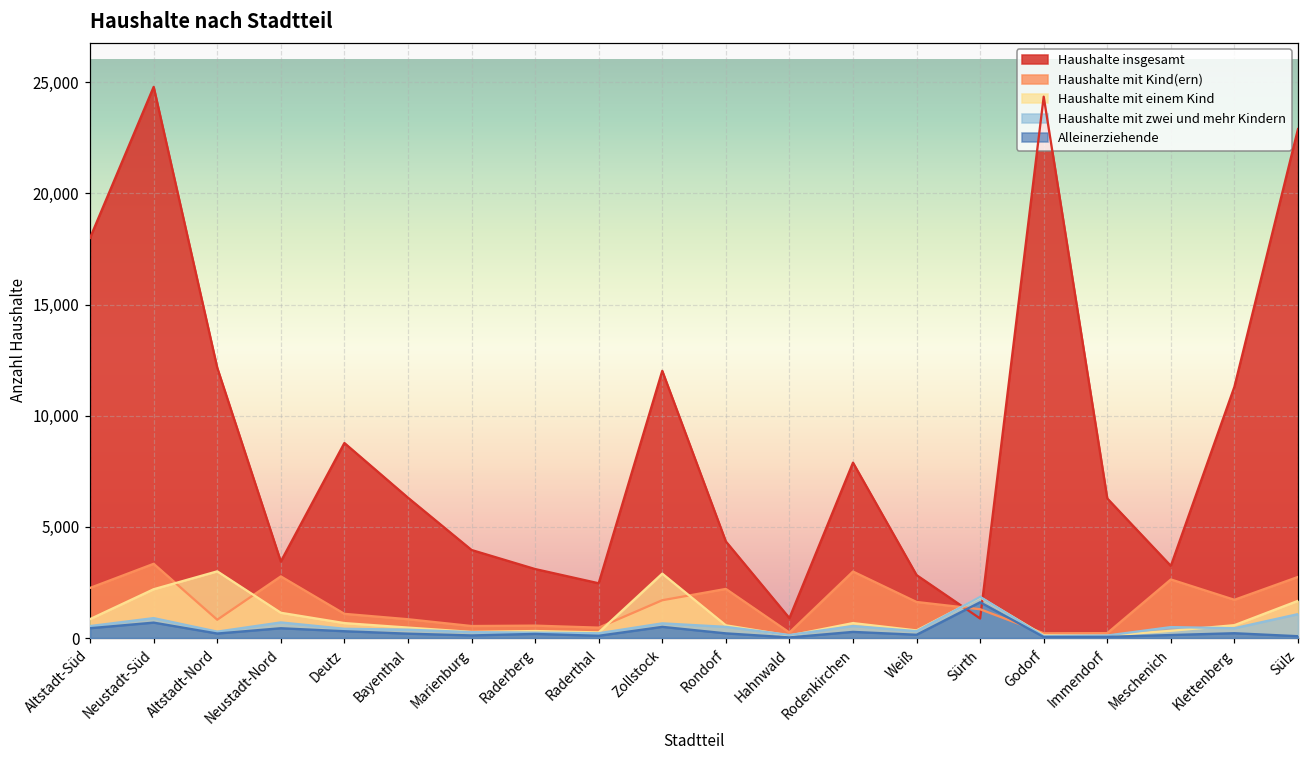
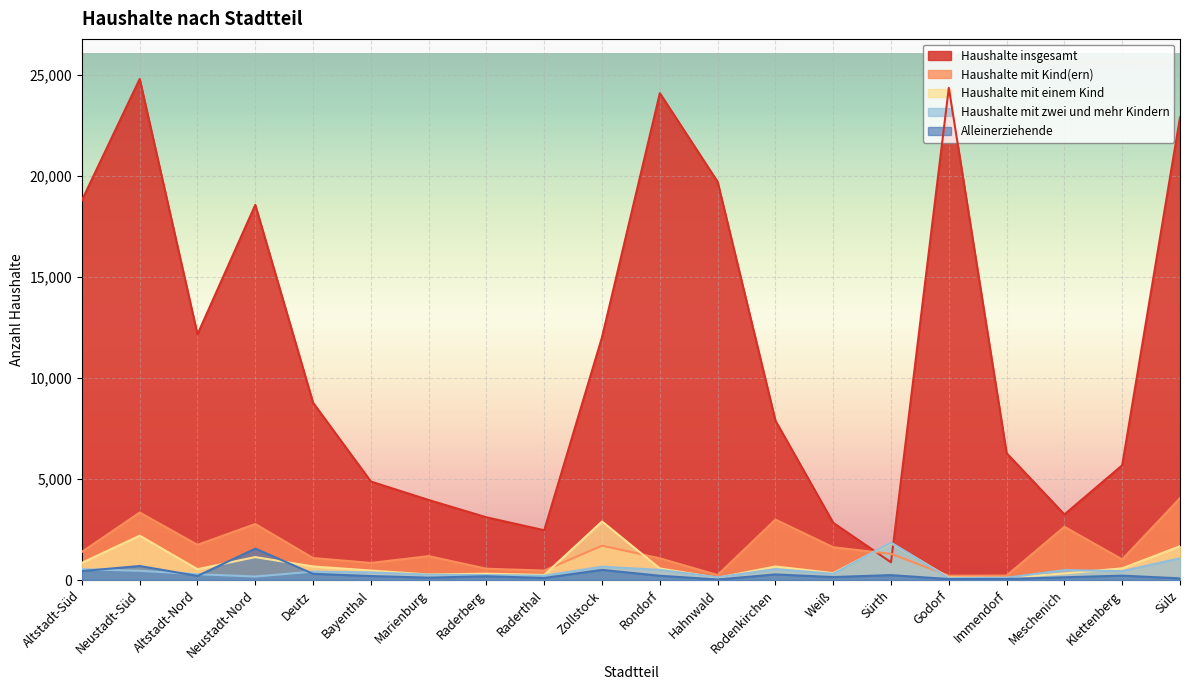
  {
    "Haushalte insgesamt": {
-     "Altstadt-Süd": "18,000",
+     "Altstadt-Süd": "18,800",
      "Neustadt-Süd": "24,800",
      "Altstadt-Nord": "12,200",
-     "Neustadt-Nord": "3,400",
+     "Neustadt-Nord": "18,600",
      "Deutz": "8,800",
-     "Bayenthal": "6,300",
+     "Bayenthal": "4,900",
      "Marienburg": "4,000",
      "Raderberg": "3,100",
      "Raderthal": "2,500",
      "Zollstock": "12,000",
-     "Rondorf": "4,300",
-     "Hahnwald": "900",
+     "Rondorf": "24,100",
+     "Hahnwald": "19,700",
      "Rodenkirchen": "7,900",
      "Weiß": "2,800",
      "Sürth": "900",
      "Immendorf": "6,300",
      "Meschenich": "3,200",
-     "Klettenberg": "11,300",
+     "Klettenberg": "5,700",
      "Sülz": "22,900"
    },
    "Haushalte mit Kind(ern)": {
-     "Altstadt-Süd": "2,300",
+     "Altstadt-Süd": "1,400",
      "Neustadt-Süd": "3,300",
-     "Altstadt-Nord": "800",
+     "Altstadt-Nord": "1,700",
      "Neustadt-Nord": "2,800",
      "Deutz": "1,100",
      "Bayenthal": "800",
-     "Marienburg": "500",
+     "Marienburg": "1,200",
      "Raderberg": "600",
      "Raderthal": "500",
      "Zollstock": "1,700",
-     "Rondorf": "2,200",
+     "Rondorf": "1,100",
      "Rodenkirchen": "3,000",
      "Weiß": "1,600",
      "Sürth": "1,300",
      "Meschenich": "2,600",
-     "Klettenberg": "1,700",
-     "Sülz": "2,700"
+     "Klettenberg": "1,000",
+     "Sülz": "4,000"
    },
    "Haushalte mit einem Kind": {
      "Altstadt-Süd": "900",
      "Neustadt-Süd": "2,200",
-     "Altstadt-Nord": "3,000",
+     "Altstadt-Nord": "500",
      "Neustadt-Nord": "1,100",
      "Deutz": "700",
      "Zollstock": "2,900",
      "Rodenkirchen": "700",
      "Meschenich": "300",
      "Klettenberg": "600",
      "Sülz": "1,700"
    },
    "Haushalte mit zwei und mehr Kindern": {
-     "Neustadt-Süd": "900",
-     "Neustadt-Nord": "700",
+     "Neustadt-Süd": "500",
+     "Neustadt-Nord": "200",
      "Zollstock": "700",
      "Rodenkirchen": "500",
      "Meschenich": "500",
      "Klettenberg": "400",
      "Sülz": "1,100"
    },
    "Alleinerziehende": {
      "Neustadt-Süd": "700",
-     "Neustadt-Nord": "400",
+     "Neustadt-Nord": "1,600",
      "Bayenthal": "200",
      "Marienburg": "100",
      "Zollstock": "500",
      "Rondorf": "200",
      "Rodenkirchen": "300",
      "Weiß": "100",
-     "Sürth": "1,600",
+     "Sürth": "200",
      "Meschenich": "100",
      "Klettenberg": "200",
      "Sülz": "100"
    }
  }
